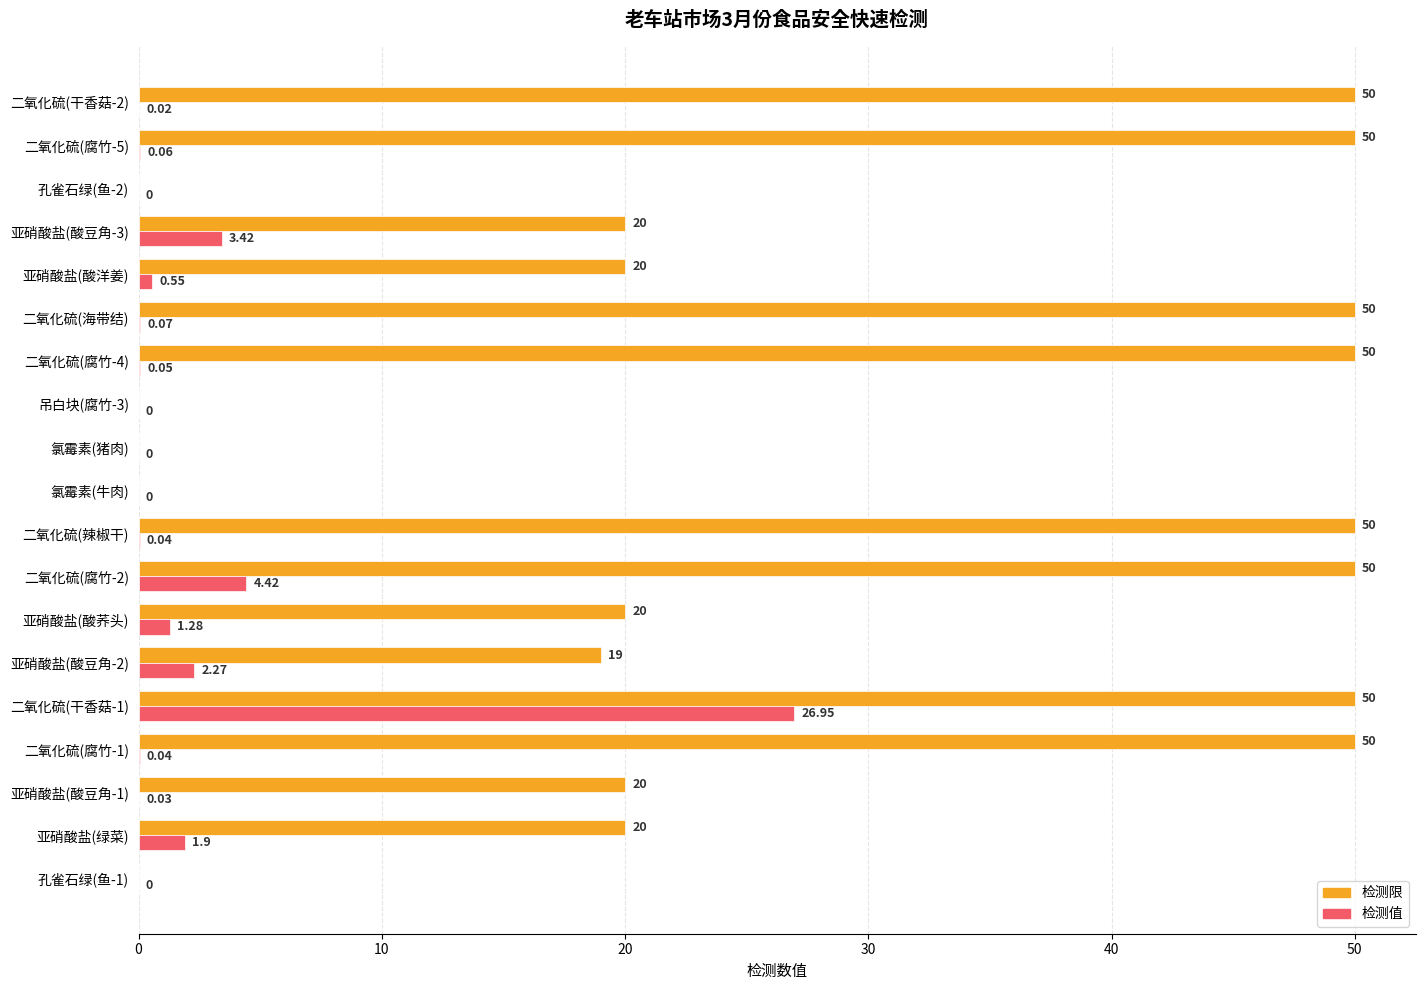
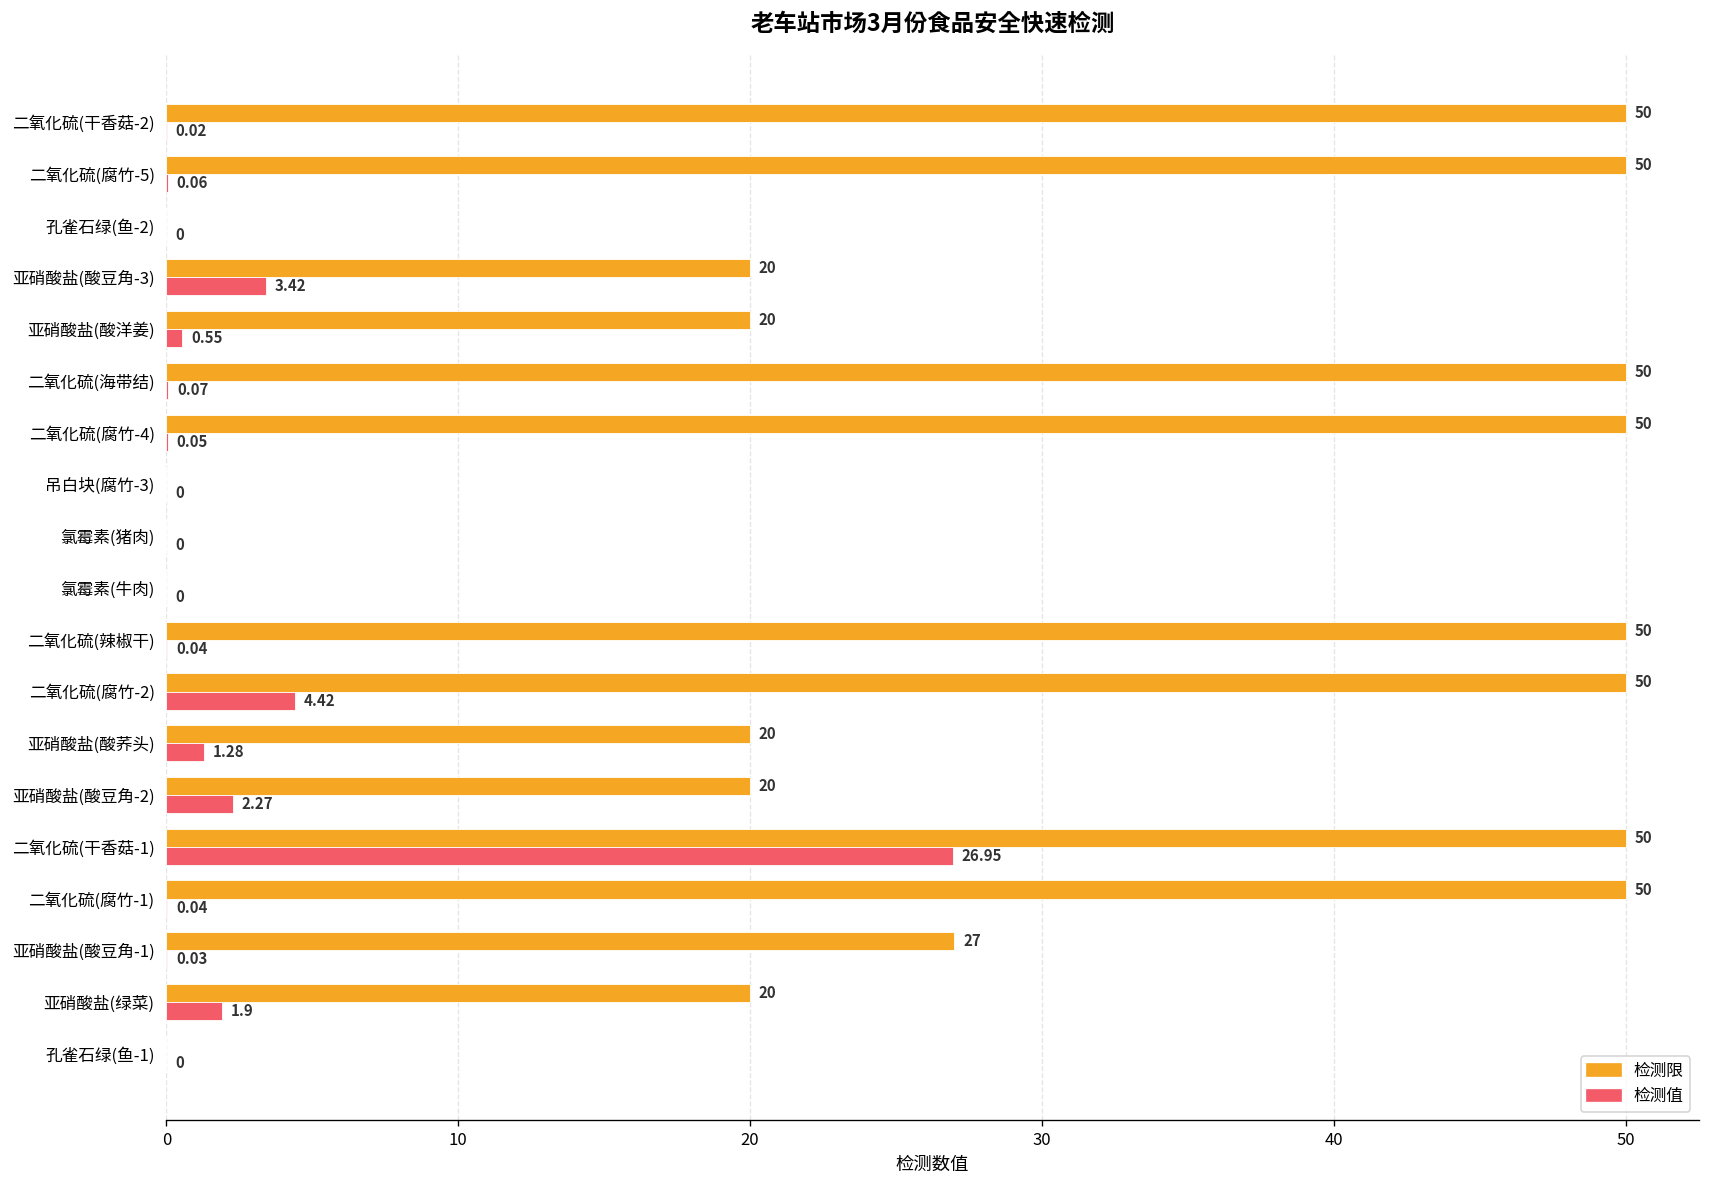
  {
    "检测限": {
      "二氧化硫(干香菇-2)": 50,
      "二氧化硫(腐竹-5)": 50,
      "亚硝酸盐(酸豆角-3)": 20,
      "亚硝酸盐(酸洋姜)": 20,
      "二氧化硫(海带结)": 50,
      "二氧化硫(腐竹-4)": 50,
      "二氧化硫(辣椒干)": 50,
      "二氧化硫(腐竹-2)": 50,
      "亚硝酸盐(酸荞头)": 20,
-     "亚硝酸盐(酸豆角-2)": 19,
+     "亚硝酸盐(酸豆角-2)": 20,
      "二氧化硫(干香菇-1)": 50,
      "二氧化硫(腐竹-1)": 50,
-     "亚硝酸盐(酸豆角-1)": 20,
+     "亚硝酸盐(酸豆角-1)": 27,
      "亚硝酸盐(绿菜)": 20
    },
    "检测值": {
      "二氧化硫(干香菇-2)": 0.02,
      "二氧化硫(腐竹-5)": 0.06,
      "孔雀石绿(鱼-2)": 0,
      "亚硝酸盐(酸豆角-3)": 3.42,
      "亚硝酸盐(酸洋姜)": 0.55,
      "二氧化硫(海带结)": 0.07,
      "二氧化硫(腐竹-4)": 0.05,
      "吊白块(腐竹-3)": 0,
      "氯霉素(猪肉)": 0,
      "氯霉素(牛肉)": 0,
      "二氧化硫(辣椒干)": 0.04,
      "二氧化硫(腐竹-2)": 4.42,
      "亚硝酸盐(酸荞头)": 1.28,
      "亚硝酸盐(酸豆角-2)": 2.27,
      "二氧化硫(干香菇-1)": 26.95,
      "二氧化硫(腐竹-1)": 0.04,
      "亚硝酸盐(酸豆角-1)": 0.03,
      "亚硝酸盐(绿菜)": 1.9,
      "孔雀石绿(鱼-1)": 0
    }
  }
